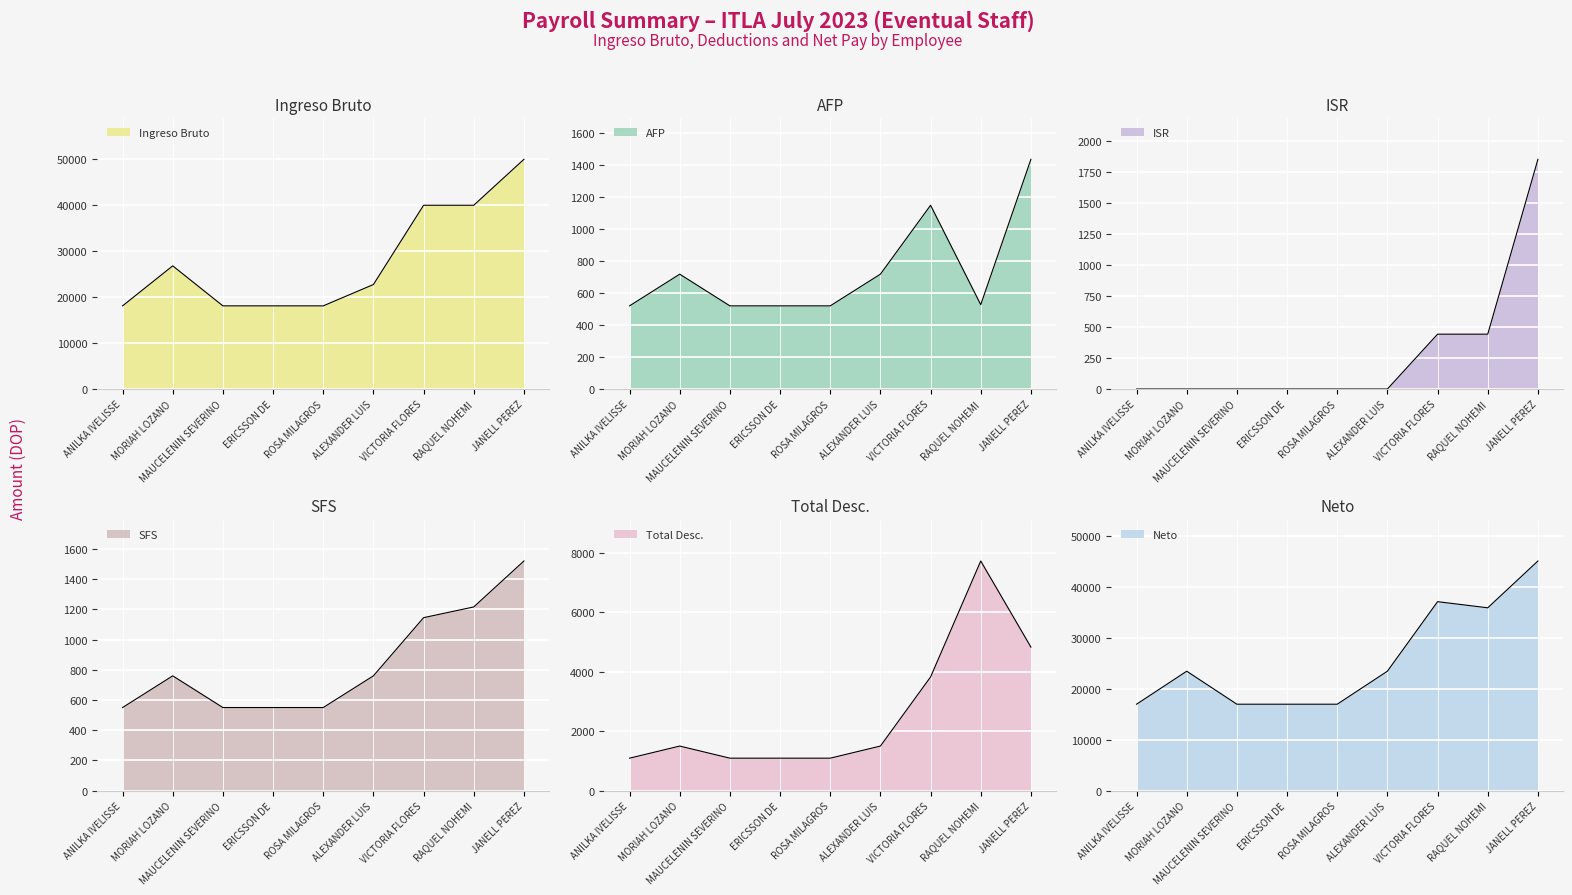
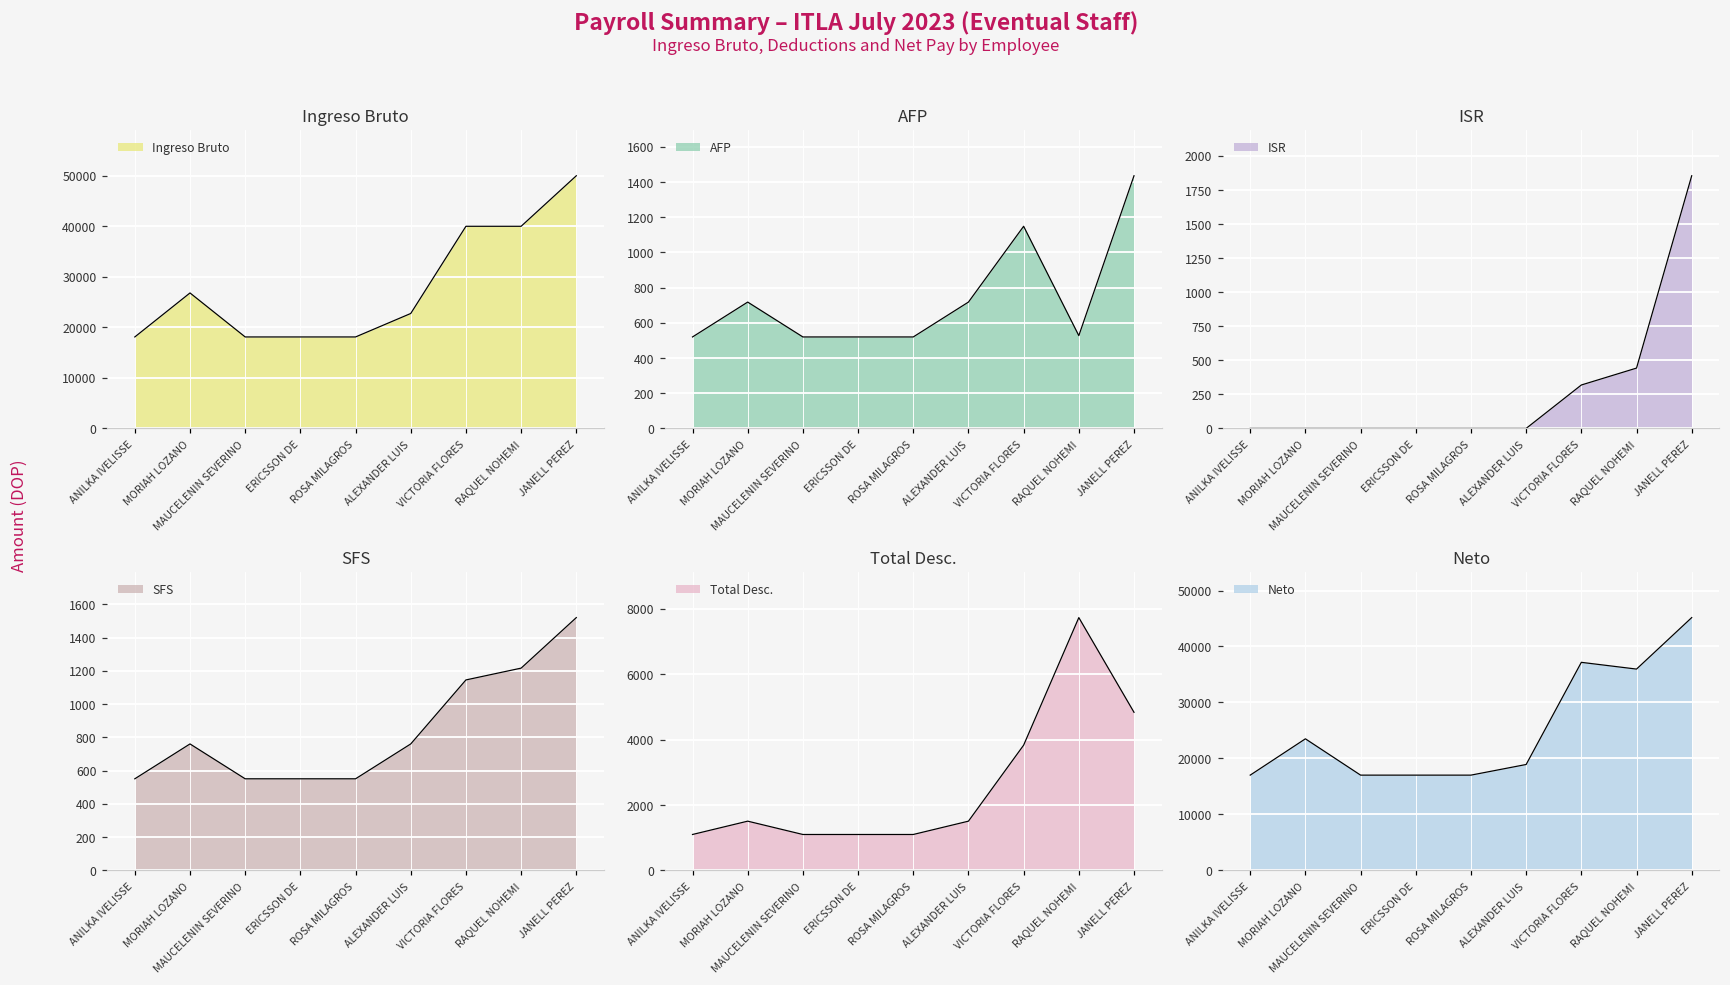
  {
    "Ingreso Bruto": {
      "ANILKA IVELISSE": 18000,
      "MORIAH LOZANO": 27000,
      "MAUCELENIN SEVERINO": 18000,
      "ERICSSON DE": 18000,
      "ROSA MILAGROS": 18000,
      "ALEXANDER LUIS": 23000,
      "VICTORIA FLORES": 40000,
      "RAQUEL NOHEMI": 40000,
      "JANELL PEREZ": 50000
    },
    "AFP": {
      "ANILKA IVELISSE": 520,
      "MORIAH LOZANO": 720,
      "MAUCELENIN SEVERINO": 520,
      "ERICSSON DE": 520,
      "ROSA MILAGROS": 520,
      "ALEXANDER LUIS": 720,
      "VICTORIA FLORES": 1150,
      "RAQUEL NOHEMI": 530,
      "JANELL PEREZ": 1440
    },
    "ISR": {
      "ANILKA IVELISSE": 0,
      "MORIAH LOZANO": 0,
      "MAUCELENIN SEVERINO": 0,
      "ERICSSON DE": 0,
      "ROSA MILAGROS": 0,
      "ALEXANDER LUIS": 0,
-     "VICTORIA FLORES": 440,
+     "VICTORIA FLORES": 320,
      "RAQUEL NOHEMI": 440,
      "JANELL PEREZ": 1850
    },
    "SFS": {
      "ANILKA IVELISSE": 550,
      "MORIAH LOZANO": 760,
      "MAUCELENIN SEVERINO": 550,
      "ERICSSON DE": 550,
      "ROSA MILAGROS": 550,
      "ALEXANDER LUIS": 760,
      "VICTORIA FLORES": 1150,
      "RAQUEL NOHEMI": 1220,
      "JANELL PEREZ": 1520
    },
    "Total Desc.": {
      "ANILKA IVELISSE": 1100,
      "MORIAH LOZANO": 1500,
      "MAUCELENIN SEVERINO": 1100,
      "ERICSSON DE": 1100,
      "ROSA MILAGROS": 1100,
      "ALEXANDER LUIS": 1500,
      "VICTORIA FLORES": 3800,
      "RAQUEL NOHEMI": 7700,
      "JANELL PEREZ": 4800
    },
    "Neto": {
      "ANILKA IVELISSE": 17000,
      "MORIAH LOZANO": 23000,
      "MAUCELENIN SEVERINO": 17000,
      "ERICSSON DE": 17000,
      "ROSA MILAGROS": 17000,
-     "ALEXANDER LUIS": 23000,
+     "ALEXANDER LUIS": 19000,
      "VICTORIA FLORES": 37000,
      "RAQUEL NOHEMI": 36000,
      "JANELL PEREZ": 45000
    }
  }
